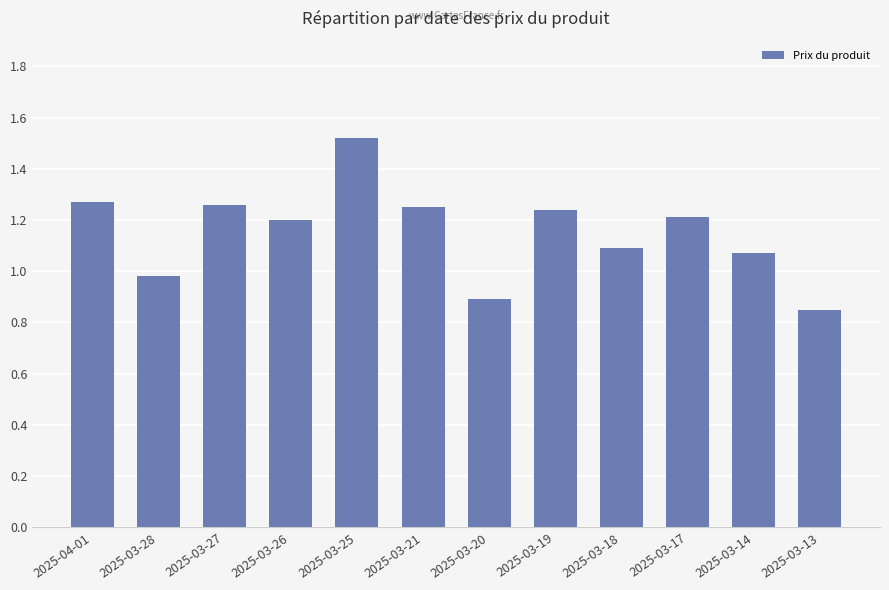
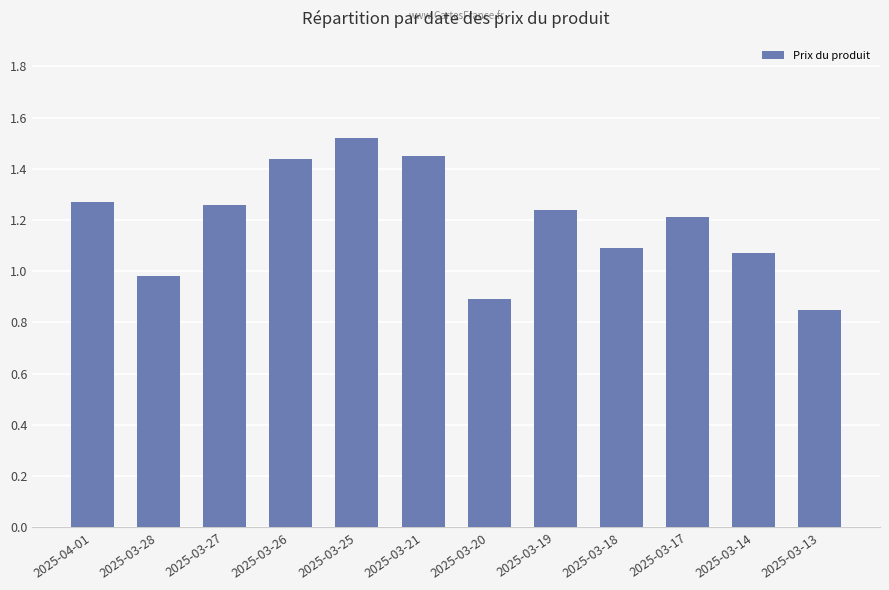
  {
    "2025-04-01": 1.27,
    "2025-03-28": 0.98,
    "2025-03-27": 1.26,
-   "2025-03-26": 1.20,
+   "2025-03-26": 1.44,
    "2025-03-25": 1.52,
-   "2025-03-21": 1.25,
+   "2025-03-21": 1.45,
    "2025-03-20": 0.89,
    "2025-03-19": 1.24,
    "2025-03-18": 1.09,
    "2025-03-17": 1.21,
    "2025-03-14": 1.07,
    "2025-03-13": 0.85
  }
